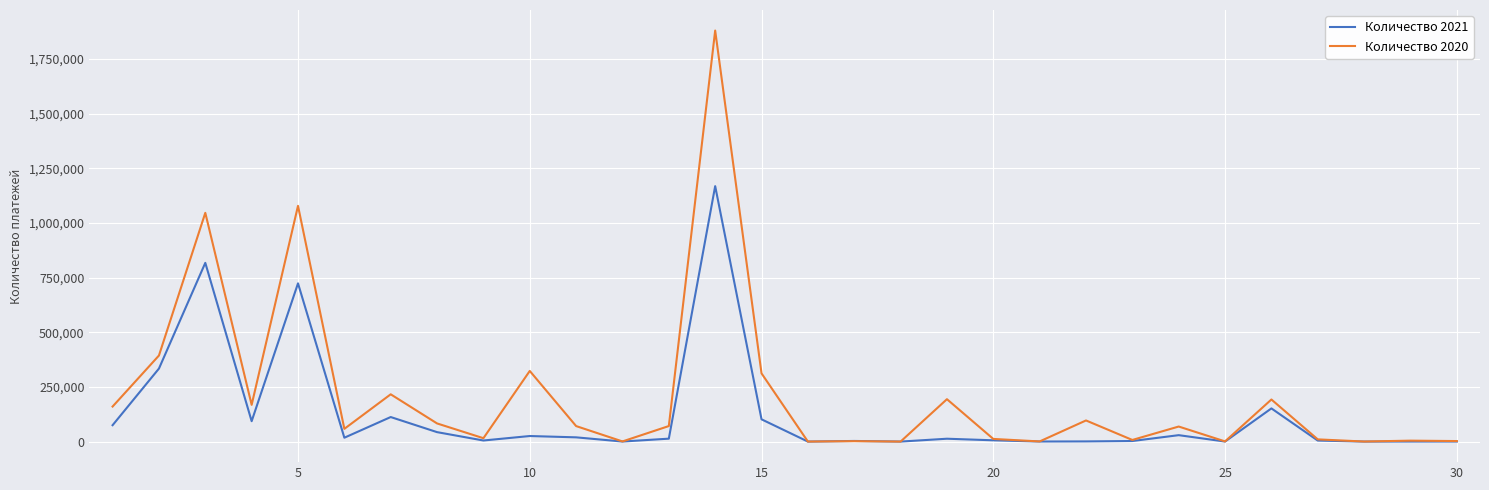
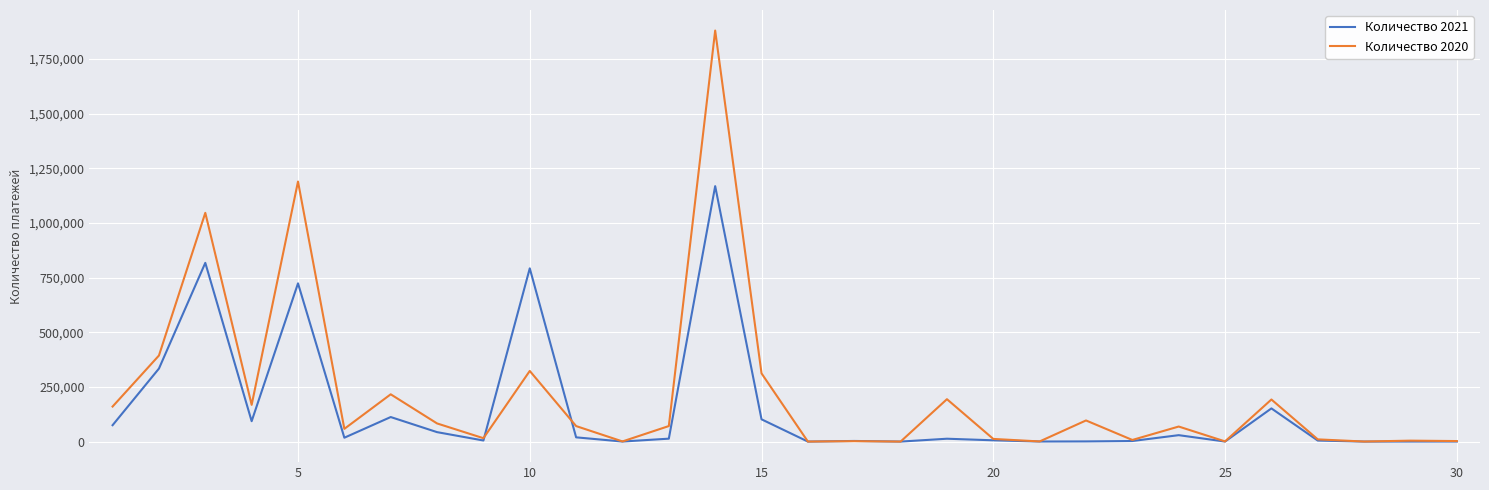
  {
    "Количество 2021": {
      "5": "720,000",
-     "10": "30,000",
+     "10": "790,000",
      "15": "100,000"
    },
    "Количество 2020": {
-     "5": "1,080,000",
+     "5": "1,190,000",
      "10": "320,000",
      "15": "310,000"
    }
  }
